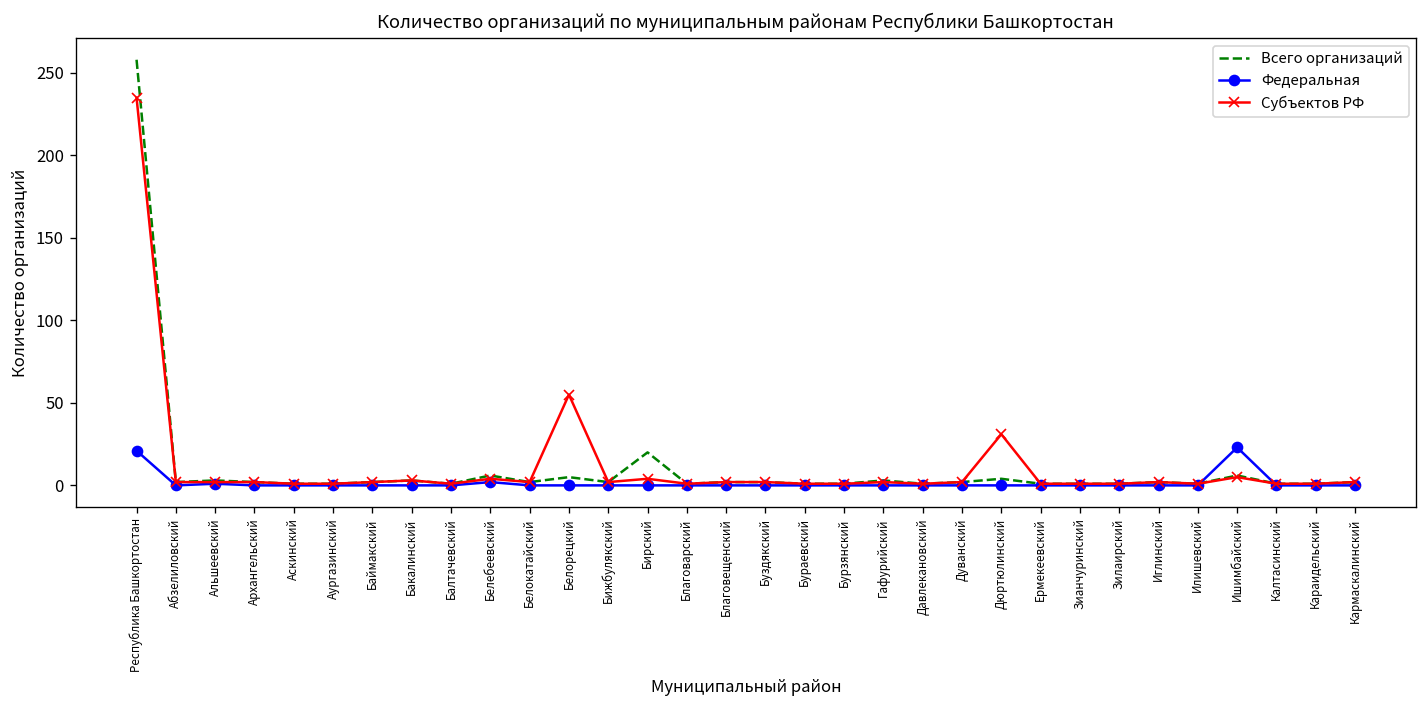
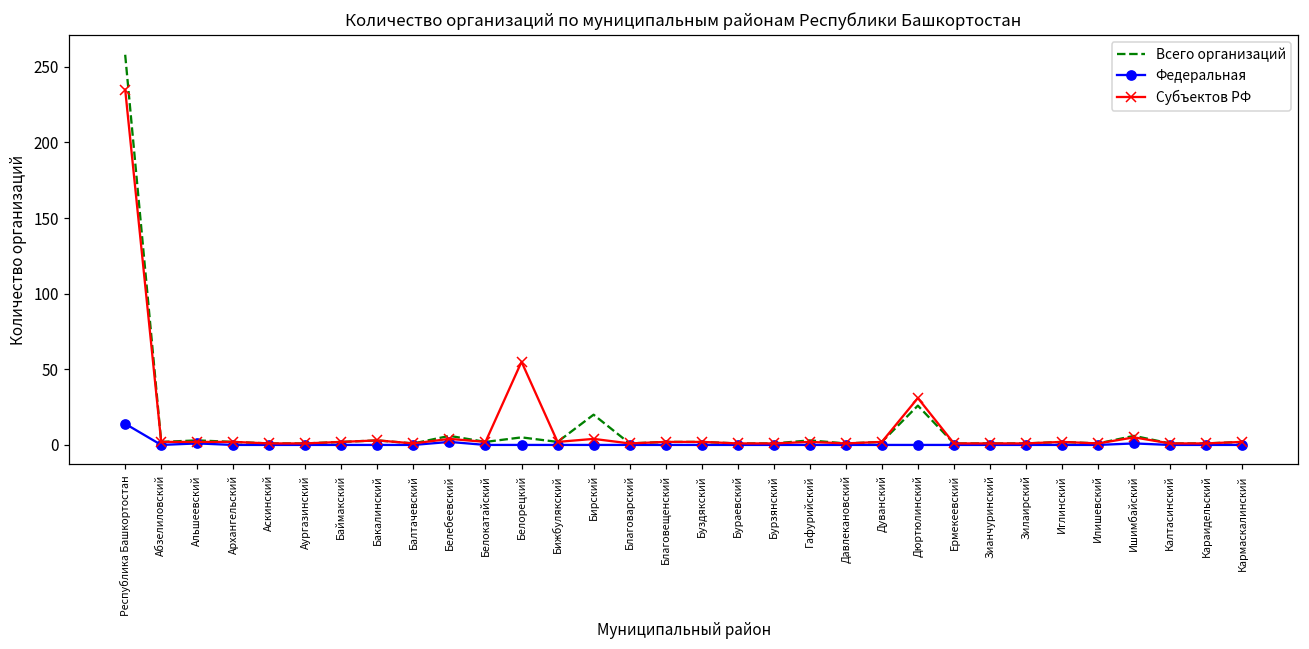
  {
    "Всего организаций": {
      "Республика Башкортостан": 258,
      "Белебеевский": 6,
      "Белорецкий": 5,
      "Бирский": 20,
-     "Дюртюлинский": 4
+     "Дюртюлинский": 26
    },
    "Федеральная": {
-     "Республика Башкортостан": 21,
+     "Республика Башкортостан": 14,
      "Абзелиловский": 0,
      "Архангельский": 0,
      "Баймакский": 0,
      "Бакалинский": 0,
      "Белебеевский": 2,
      "Белокатайский": 0,
      "Белорецкий": 0,
      "Бижбулякский": 0,
      "Бирский": 0,
      "Благовещенский": 0,
      "Буздякский": 0,
      "Гафурийский": 0,
      "Дуванский": 0,
      "Дюртюлинский": 0,
      "Иглинский": 0,
-     "Ишимбайский": 23,
+     "Ишимбайский": 1,
      "Кармаскалинский": 0
    },
    "Субъектов РФ": {
      "Республика Башкортостан": 235,
      "Белебеевский": 4,
      "Белорецкий": 55,
      "Бирский": 4,
      "Дюртюлинский": 31
    }
  }
